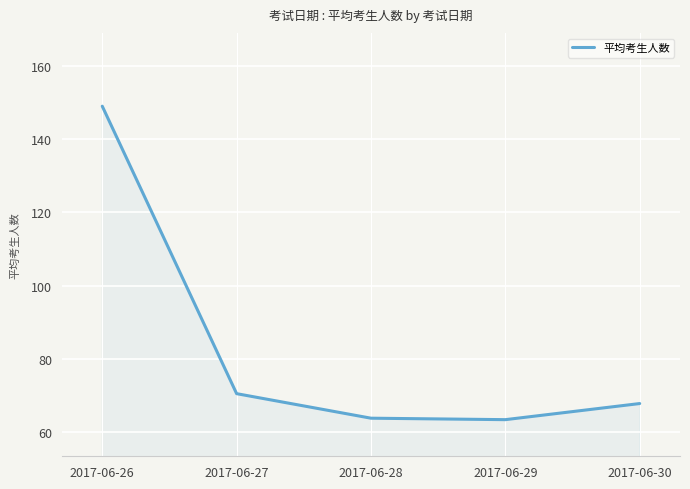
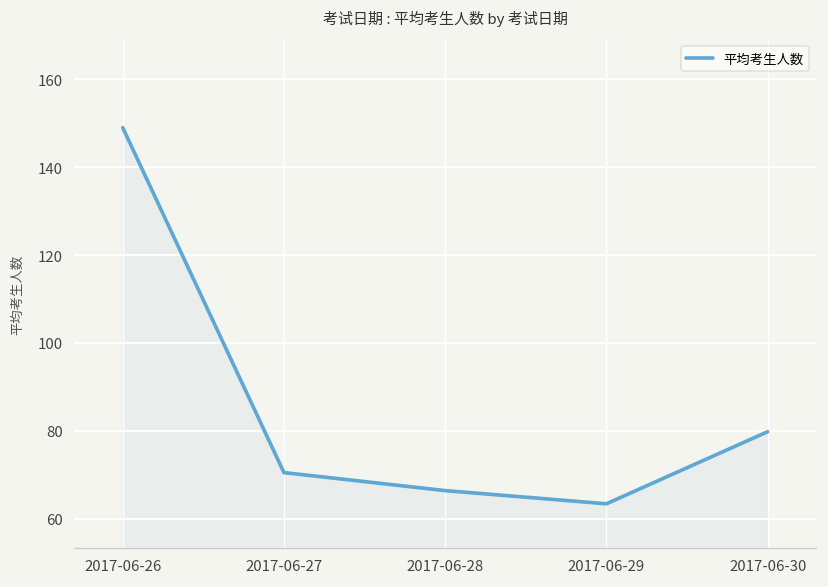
  {
    "2017-06-26": 149,
    "2017-06-27": 71,
-   "2017-06-28": 64,
+   "2017-06-28": 66,
    "2017-06-29": 63,
-   "2017-06-30": 68
+   "2017-06-30": 80
  }
